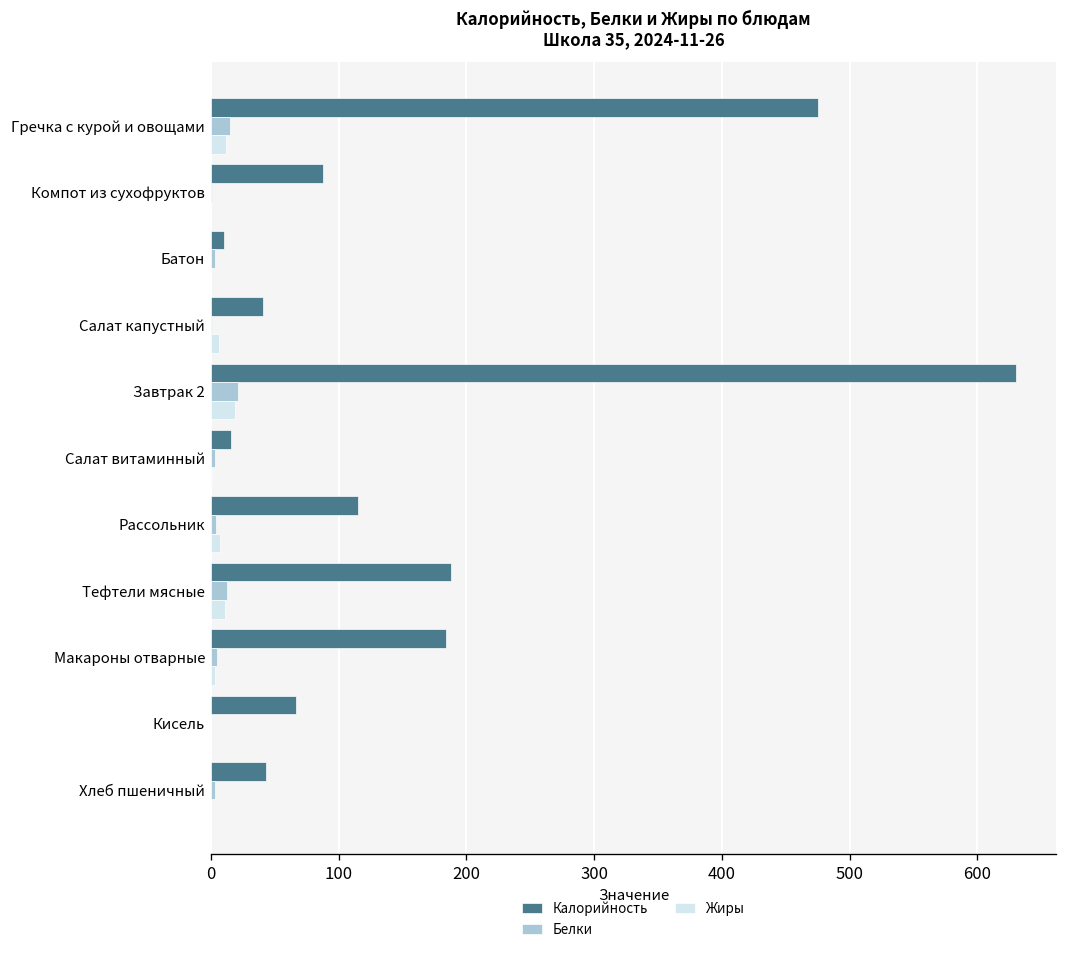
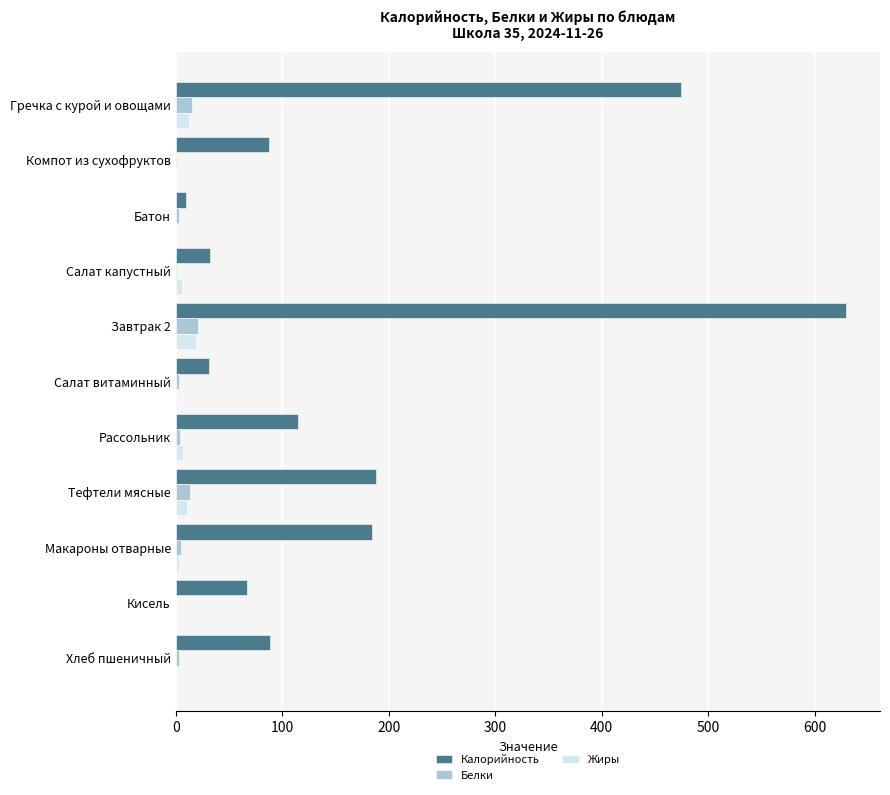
  {
    "Калорийность": {
      "Гречка с курой и овощами": 475,
      "Компот из сухофруктов": 88,
      "Батон": 10,
-     "Салат капустный": 41,
+     "Салат капустный": 32,
      "Завтрак 2": 630,
-     "Салат витаминный": 16,
+     "Салат витаминный": 31,
      "Рассольник": 115,
      "Тефтели мясные": 188,
      "Макароны отварные": 184,
      "Кисель": 67,
-     "Хлеб пшеничный": 43
+     "Хлеб пшеничный": 89
    }
  }
